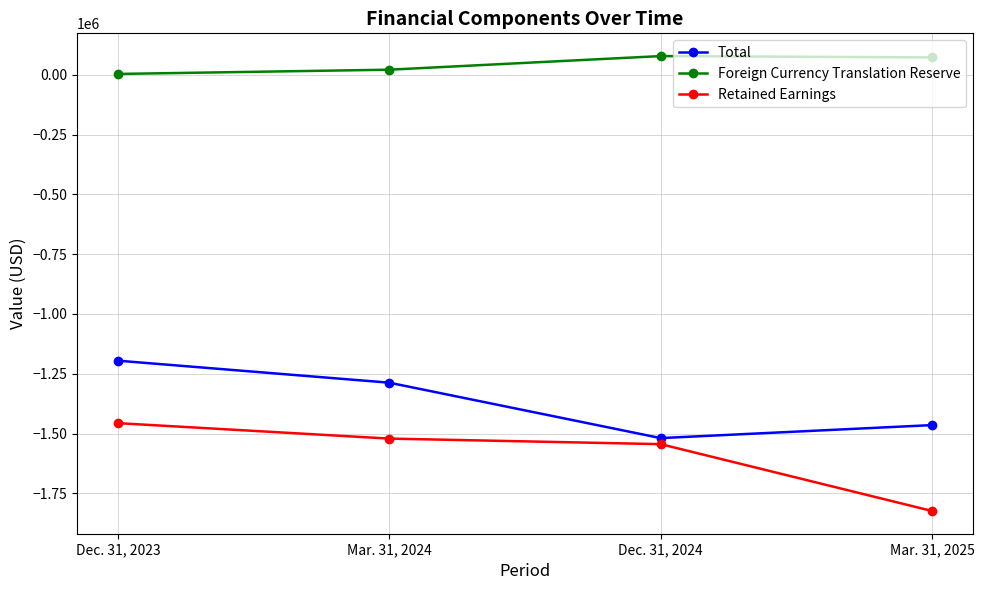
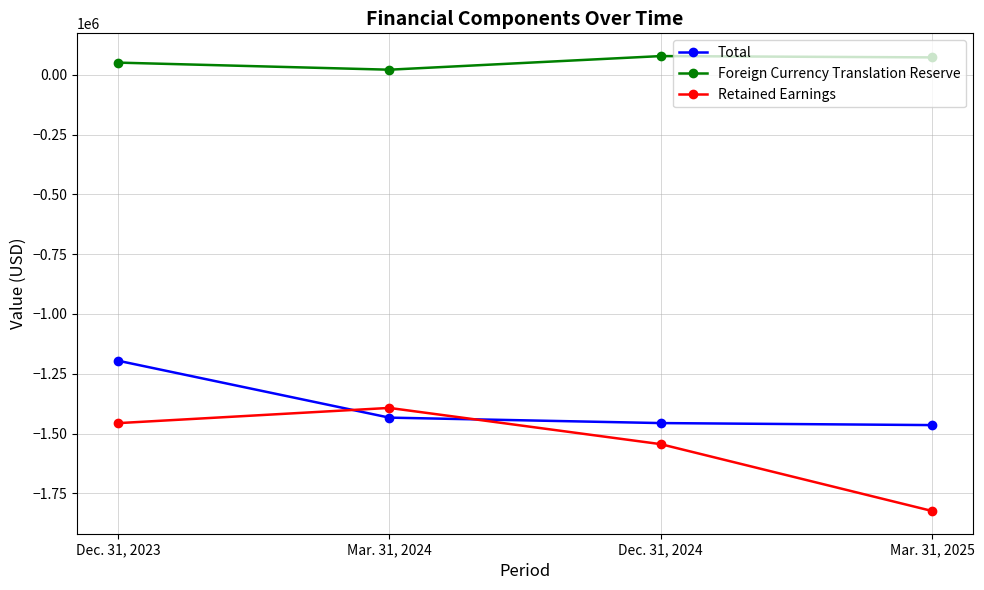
  {
    "Total": {
      "Dec. 31, 2023": -1200000,
-     "Mar. 31, 2024": -1290000,
-     "Dec. 31, 2024": -1520000,
+     "Mar. 31, 2024": -1430000,
+     "Dec. 31, 2024": -1460000,
      "Mar. 31, 2025": -1460000
    },
    "Foreign Currency Translation Reserve": {
-     "Dec. 31, 2023": 0,
+     "Dec. 31, 2023": 50000,
      "Mar. 31, 2024": 20000,
      "Dec. 31, 2024": 80000
    },
    "Retained Earnings": {
      "Dec. 31, 2023": -1460000,
-     "Mar. 31, 2024": -1520000,
+     "Mar. 31, 2024": -1390000,
      "Dec. 31, 2024": -1540000,
      "Mar. 31, 2025": -1820000
    }
  }
